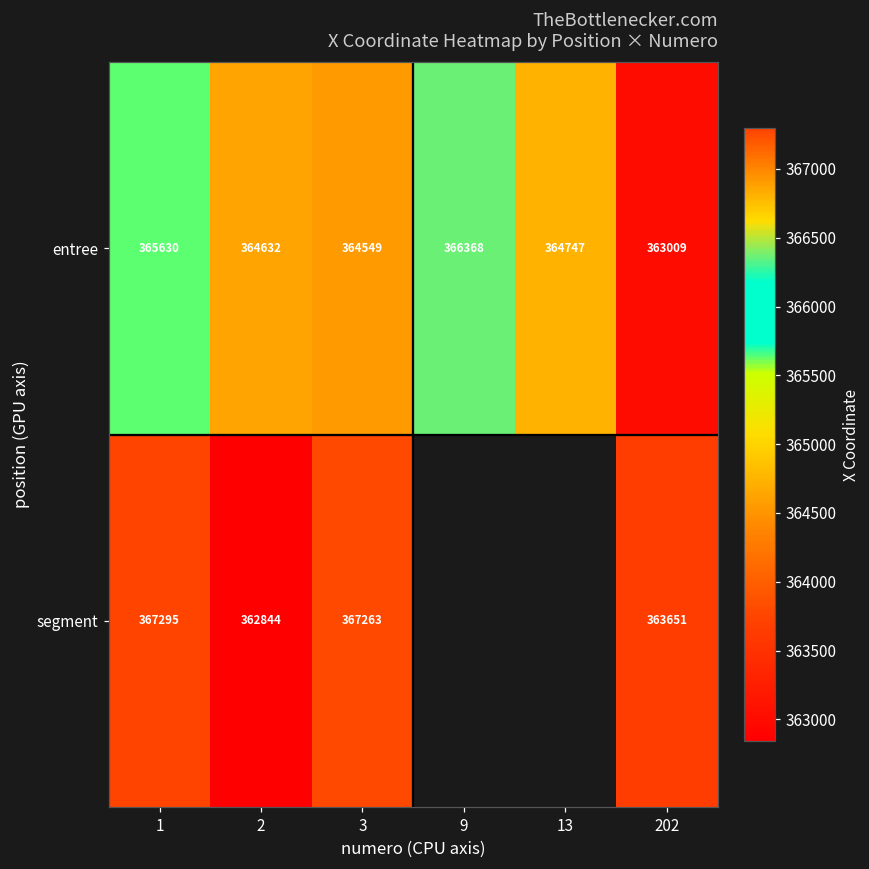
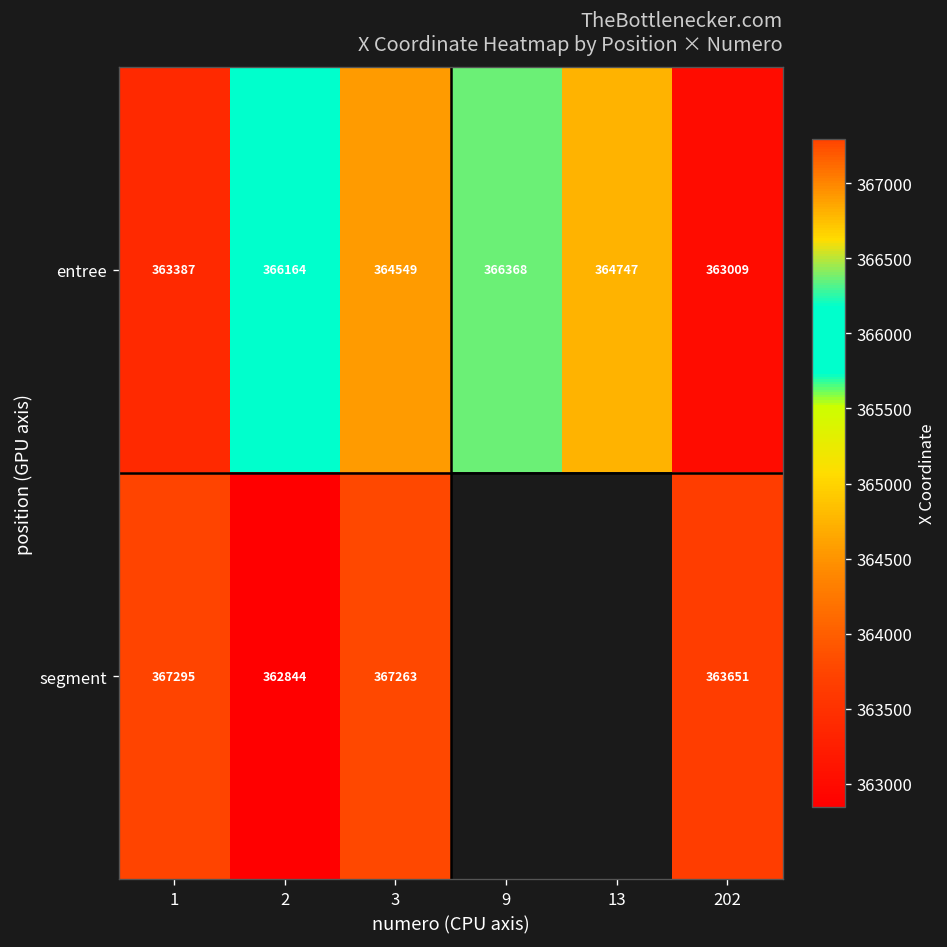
  {
    "entree": {
-     "1": 365630,
-     "2": 364632,
+     "1": 363387,
+     "2": 366164,
      "3": 364549,
      "9": 366368,
      "13": 364747,
      "202": 363009
    },
    "segment": {
      "1": 367295,
      "2": 362844,
      "3": 367263,
      "202": 363651
    }
  }
